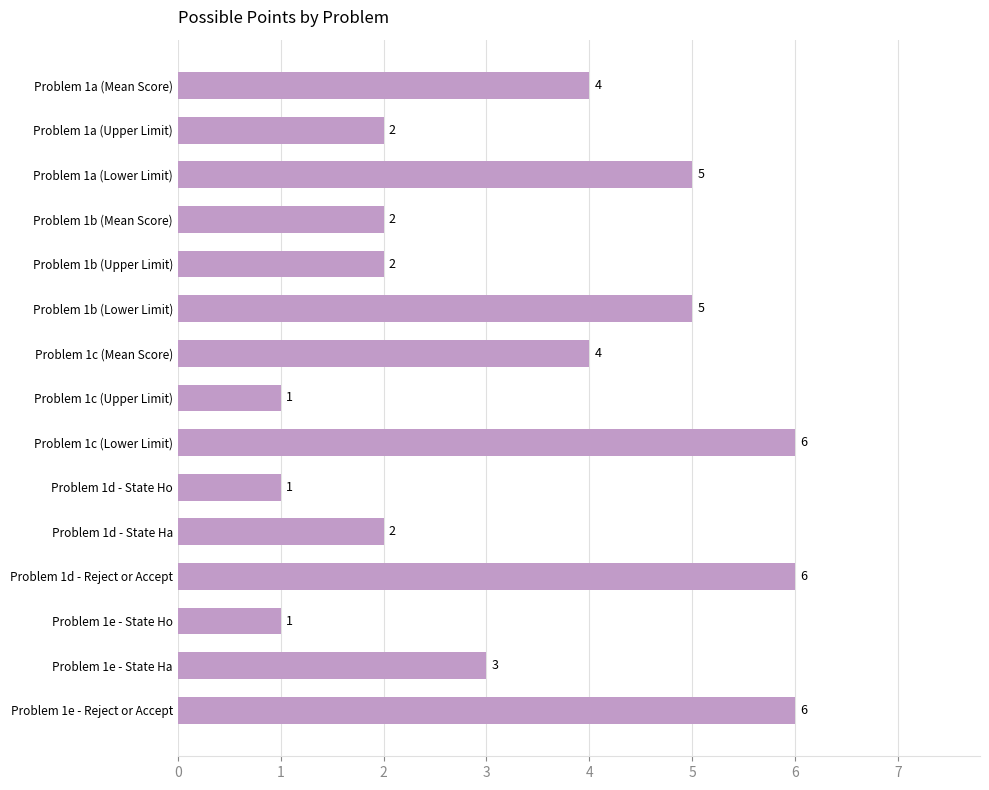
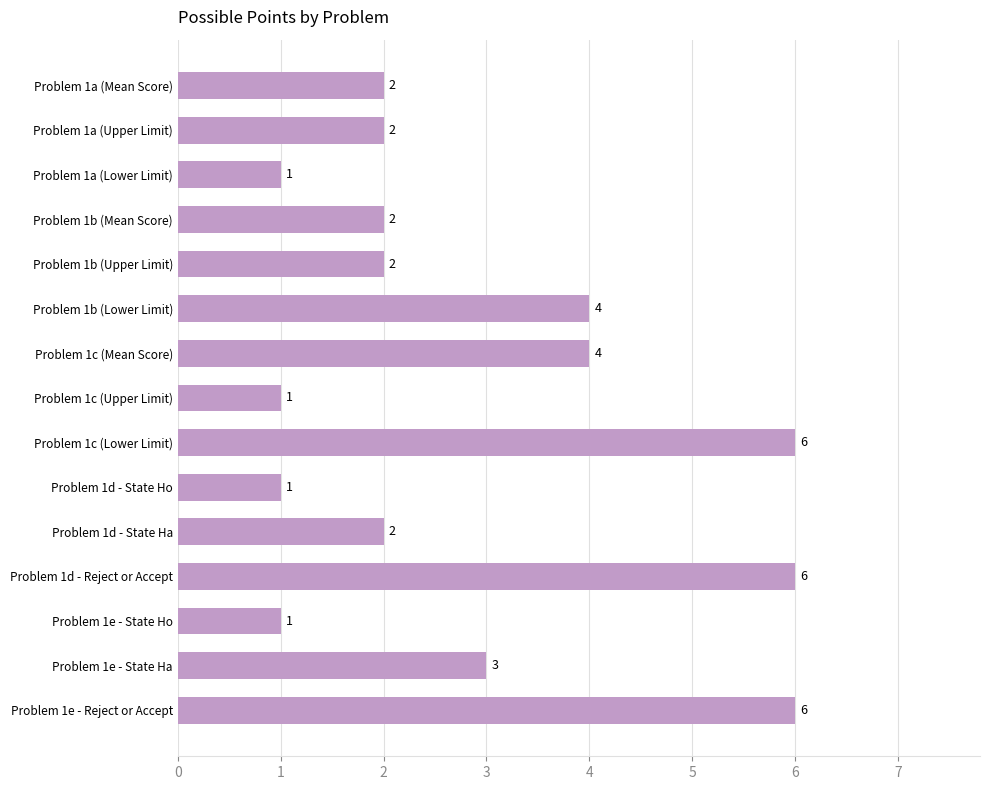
  {
-   "Problem 1a (Mean Score)": 4,
+   "Problem 1a (Mean Score)": 2,
    "Problem 1a (Upper Limit)": 2,
-   "Problem 1a (Lower Limit)": 5,
+   "Problem 1a (Lower Limit)": 1,
    "Problem 1b (Mean Score)": 2,
    "Problem 1b (Upper Limit)": 2,
-   "Problem 1b (Lower Limit)": 5,
+   "Problem 1b (Lower Limit)": 4,
    "Problem 1c (Mean Score)": 4,
    "Problem 1c (Upper Limit)": 1,
    "Problem 1c (Lower Limit)": 6,
    "Problem 1d - State Ho": 1,
    "Problem 1d - State Ha": 2,
    "Problem 1d - Reject or Accept": 6,
    "Problem 1e - State Ho": 1,
    "Problem 1e - State Ha": 3,
    "Problem 1e - Reject or Accept": 6
  }
